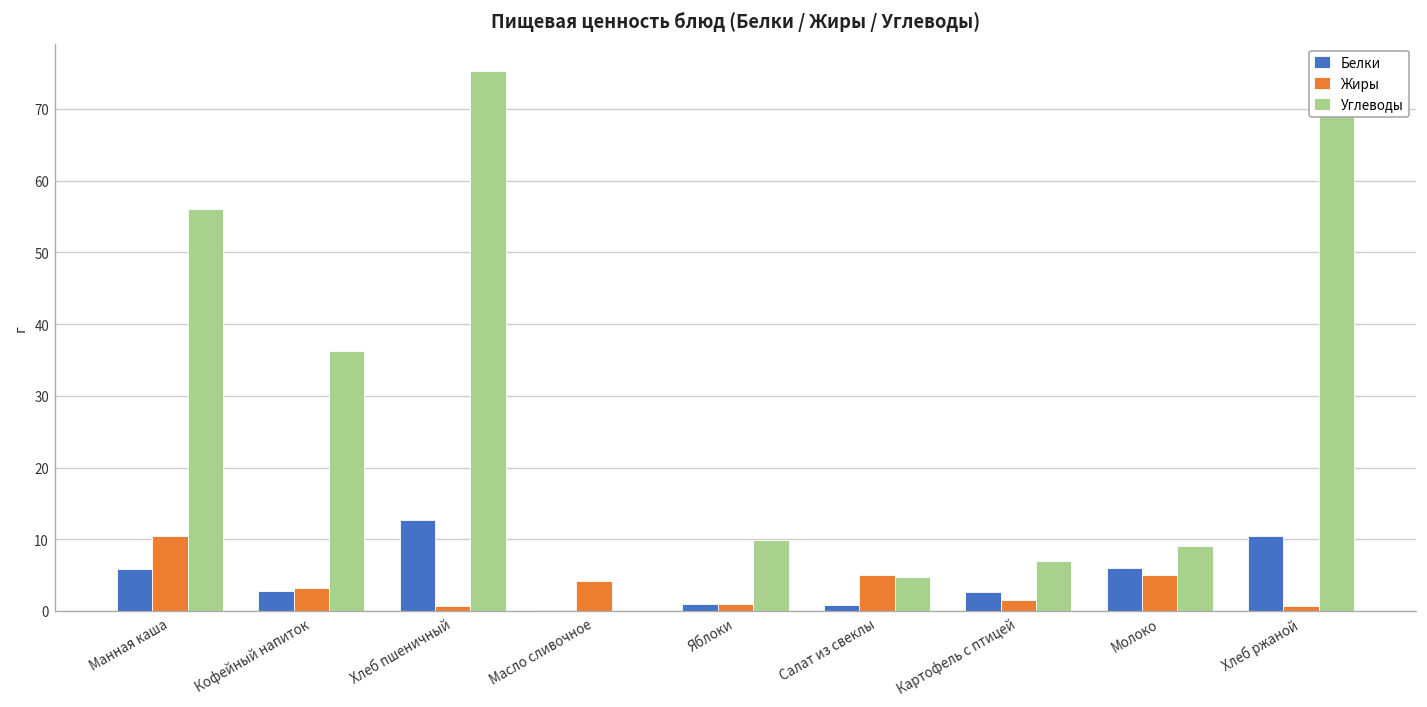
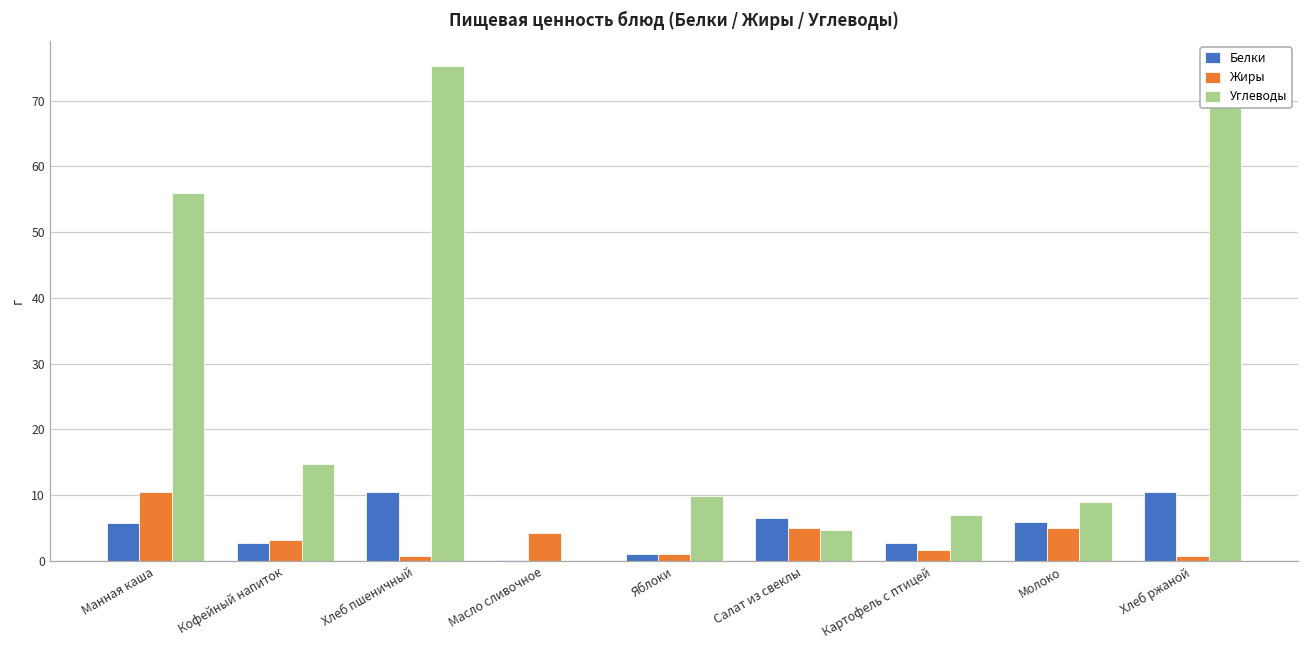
  {
    "Белки": {
      "Манная каша": 6,
      "Кофейный напиток": 3,
-     "Хлеб пшеничный": 13,
+     "Хлеб пшеничный": 11,
      "Яблоки": 1,
-     "Салат из свеклы": 1,
+     "Салат из свеклы": 7,
      "Картофель с птицей": 3,
      "Молоко": 6,
      "Хлеб ржаной": 11
    },
    "Жиры": {
      "Манная каша": 11,
      "Кофейный напиток": 3,
      "Хлеб пшеничный": 1,
      "Масло сливочное": 4,
      "Яблоки": 1,
      "Салат из свеклы": 5,
      "Картофель с птицей": 2,
      "Молоко": 5,
      "Хлеб ржаной": 1
    },
    "Углеводы": {
      "Манная каша": 56,
-     "Кофейный напиток": 36,
+     "Кофейный напиток": 15,
      "Хлеб пшеничный": 75,
      "Яблоки": 10,
      "Салат из свеклы": 5,
      "Картофель с птицей": 7,
      "Молоко": 9
    }
  }
